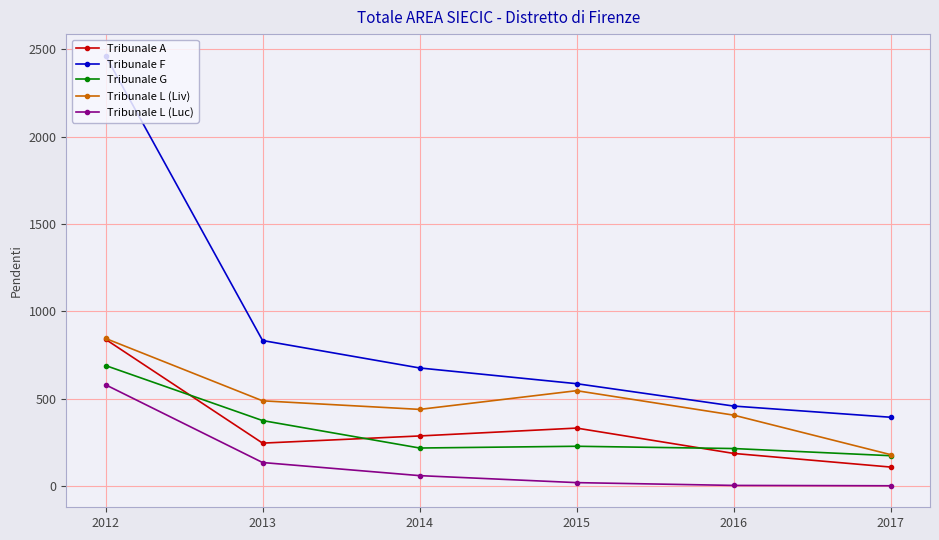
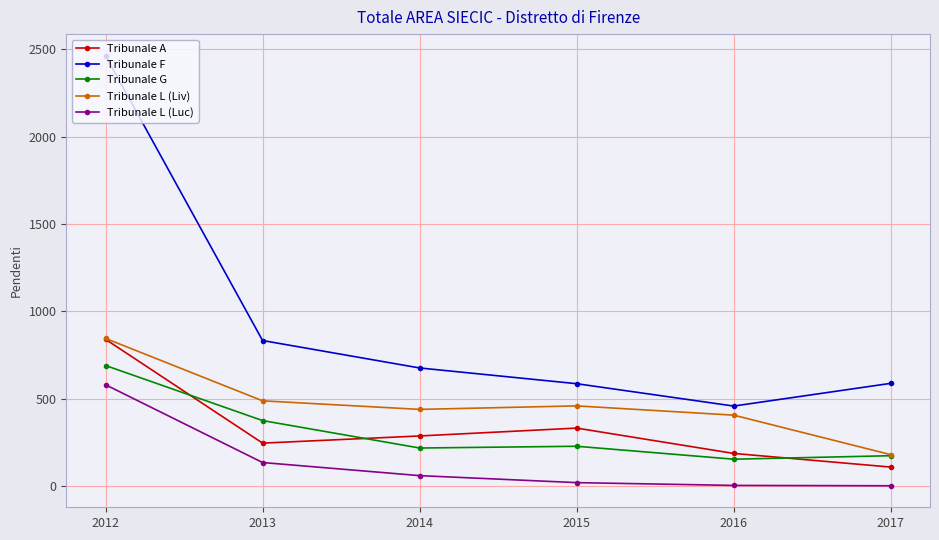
  {
    "Tribunale A": {
      "2013": 250,
      "2014": 290,
      "2015": 330,
      "2016": 190,
      "2017": 110
    },
    "Tribunale F": {
      "2013": 830,
      "2014": 680,
      "2015": 590,
      "2016": 460,
-     "2017": 390
+     "2017": 590
    },
    "Tribunale G": {
      "2012": 690,
      "2013": 380,
      "2014": 220,
      "2015": 230,
-     "2016": 220
+     "2016": 150
    },
    "Tribunale L (Liv)": {
      "2013": 490,
      "2014": 440,
-     "2015": 550,
+     "2015": 460,
      "2016": 410
    },
    "Tribunale L (Luc)": {
      "2012": 580,
      "2013": 140,
      "2014": 60,
      "2015": 20,
      "2016": 0,
      "2017": 0
    }
  }
